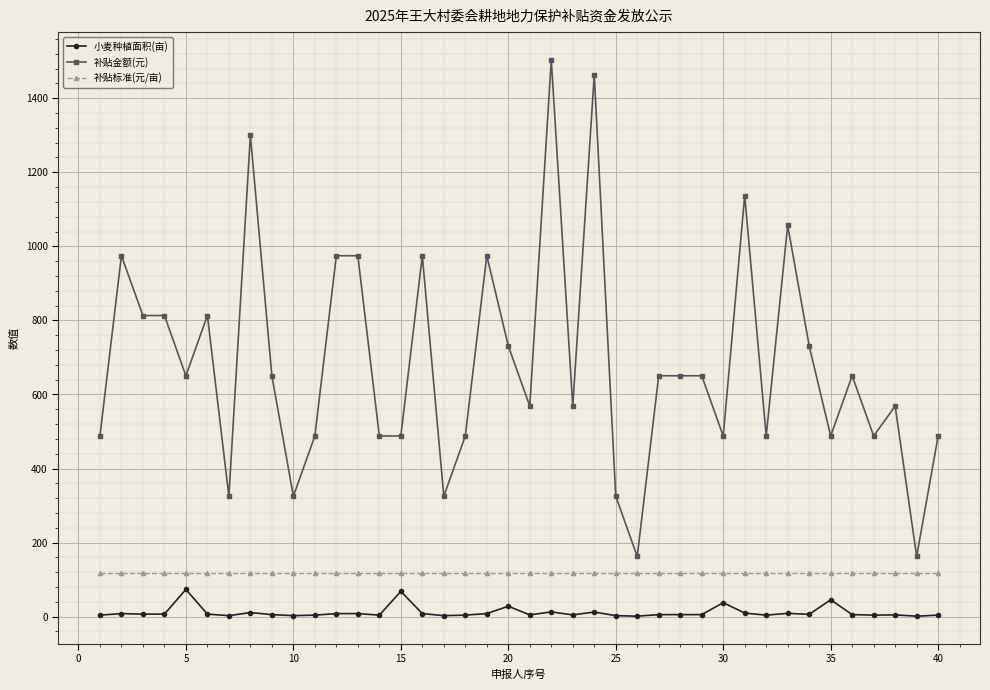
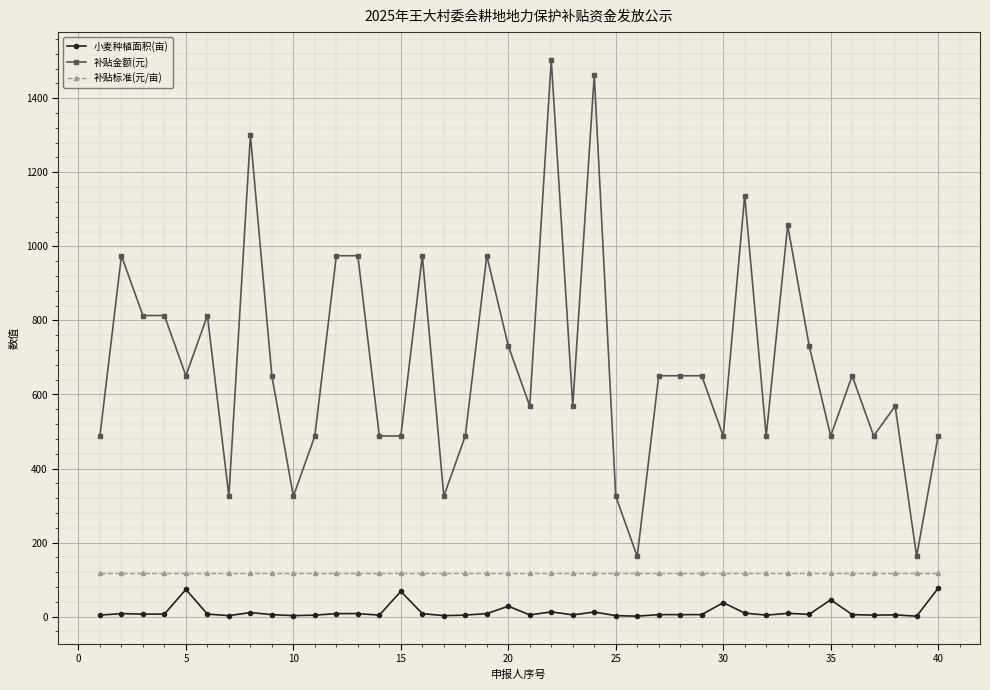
  {
    "小麦种植面积(亩)": {
      "5": 70,
      "10": 0,
      "15": 70,
      "20": 30,
      "25": 0,
      "30": 40,
      "35": 50,
-     "40": 0
+     "40": 80
    },
    "补贴金额(元)": {
      "5": 650,
      "10": 330,
      "15": 490,
      "20": 730,
      "25": 330,
      "30": 490,
      "35": 490,
      "40": 490
    },
    "补贴标准(元/亩)": {
      "5": 120,
      "10": 120,
      "15": 120,
      "20": 120,
      "25": 120,
      "30": 120,
      "35": 120,
      "40": 120
    }
  }
